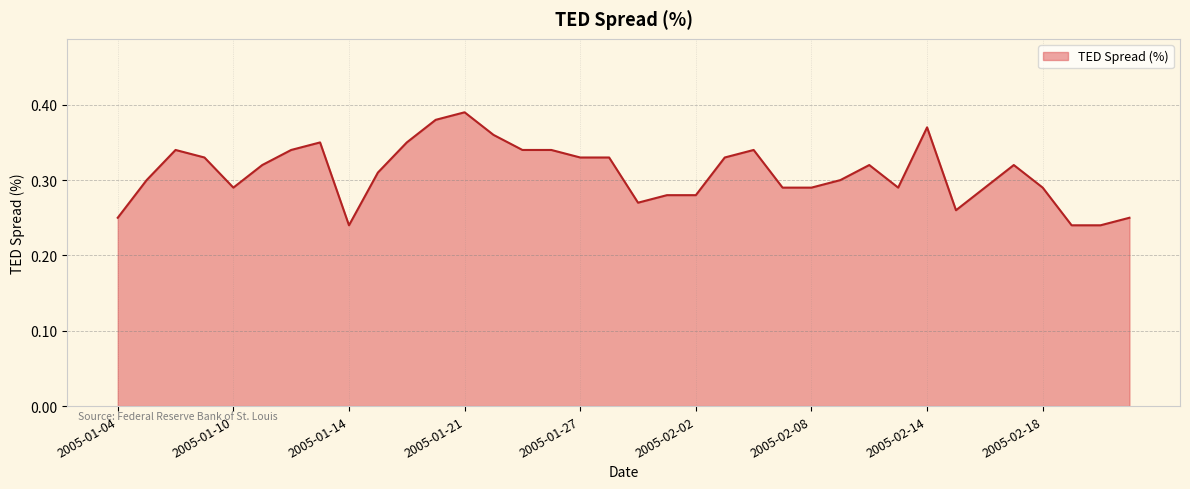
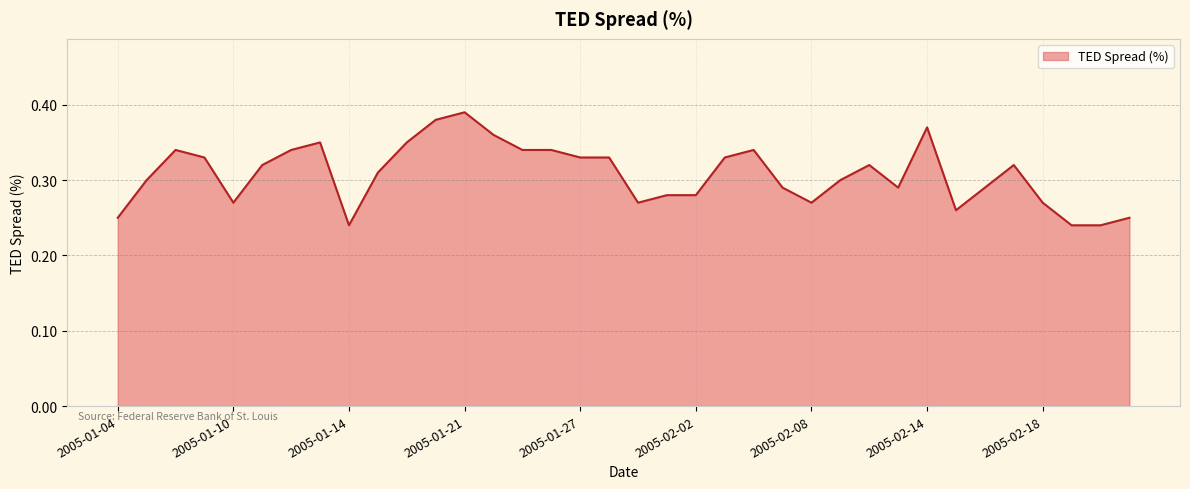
  {
    "2005-01-04": 0.25,
-   "2005-01-10": 0.29,
+   "2005-01-10": 0.27,
    "2005-01-14": 0.24,
    "2005-01-21": 0.39,
    "2005-01-27": 0.33,
    "2005-02-02": 0.28,
-   "2005-02-08": 0.29,
+   "2005-02-08": 0.27,
    "2005-02-14": 0.37,
-   "2005-02-18": 0.29
+   "2005-02-18": 0.27
  }
